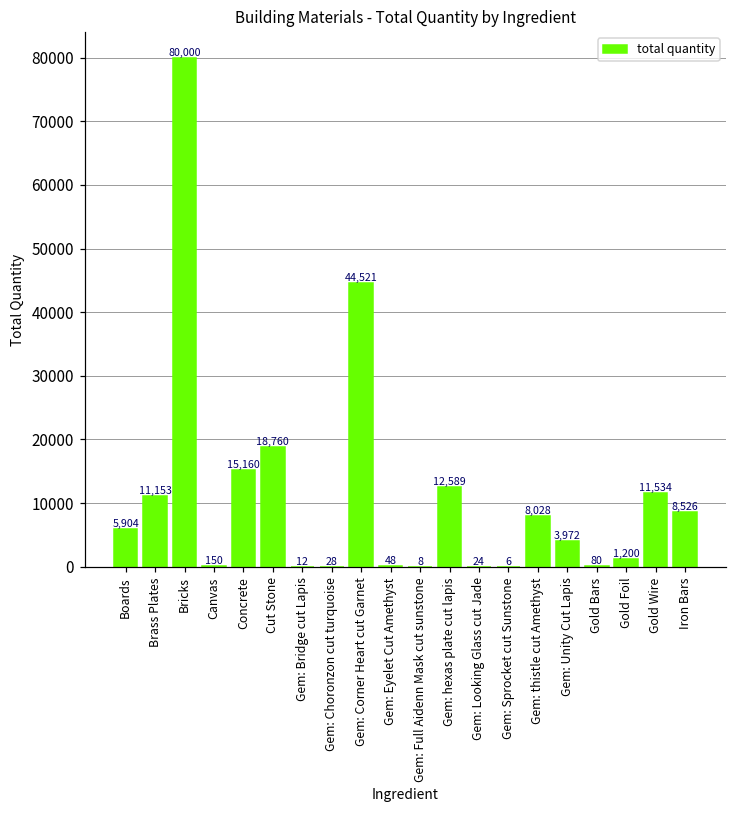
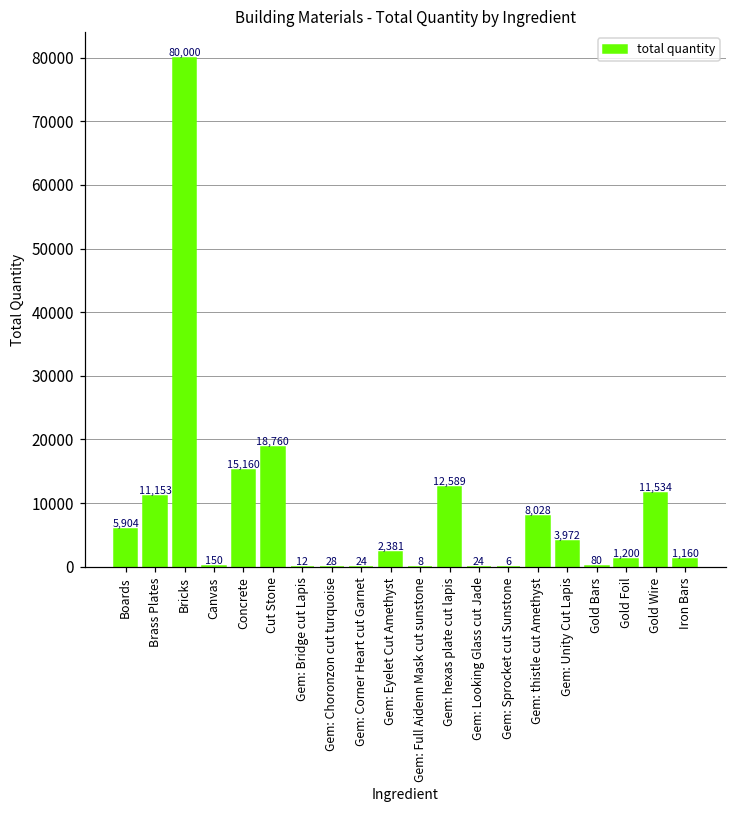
  {
    "Boards": "5,904",
    "Brass Plates": "11,153",
    "Bricks": "80,000",
    "Canvas": "150",
    "Concrete": "15,160",
    "Cut Stone": "18,760",
    "Gem: Bridge cut Lapis": "12",
    "Gem: Choronzon cut turquoise": "28",
-   "Gem: Corner Heart cut Garnet": "44,521",
-   "Gem: Eyelet Cut Amethyst": "48",
+   "Gem: Corner Heart cut Garnet": "24",
+   "Gem: Eyelet Cut Amethyst": "2,381",
    "Gem: Full Aidenn Mask cut sunstone": "8",
    "Gem: hexas plate cut lapis": "12,589",
    "Gem: Looking Glass cut Jade": "24",
    "Gem: Sprocket cut Sunstone": "6",
    "Gem: thistle cut Amethyst": "8,028",
    "Gem: Unity Cut Lapis": "3,972",
    "Gold Bars": "80",
    "Gold Foil": "1,200",
    "Gold Wire": "11,534",
-   "Iron Bars": "8,526"
+   "Iron Bars": "1,160"
  }
